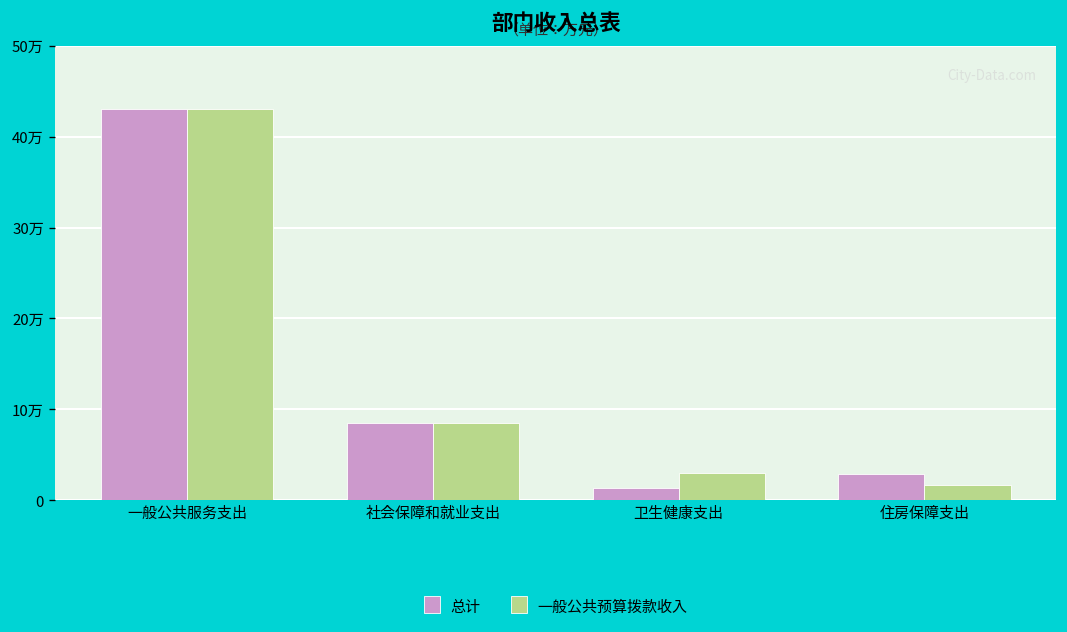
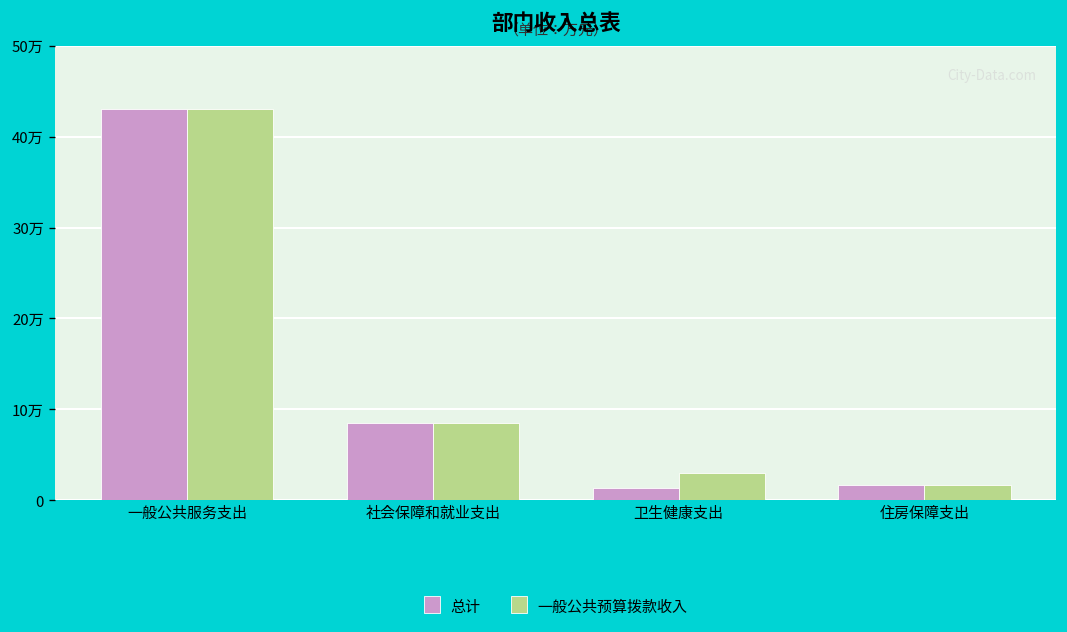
  {
    "总计": {
      "一般公共服务支出": "43万",
      "社会保障和就业支出": "8万",
      "卫生健康支出": "1万",
-     "住房保障支出": "3万"
+     "住房保障支出": "2万"
    },
    "一般公共预算拨款收入": {
      "一般公共服务支出": "43万",
      "社会保障和就业支出": "8万",
      "卫生健康支出": "3万",
      "住房保障支出": "2万"
    }
  }
